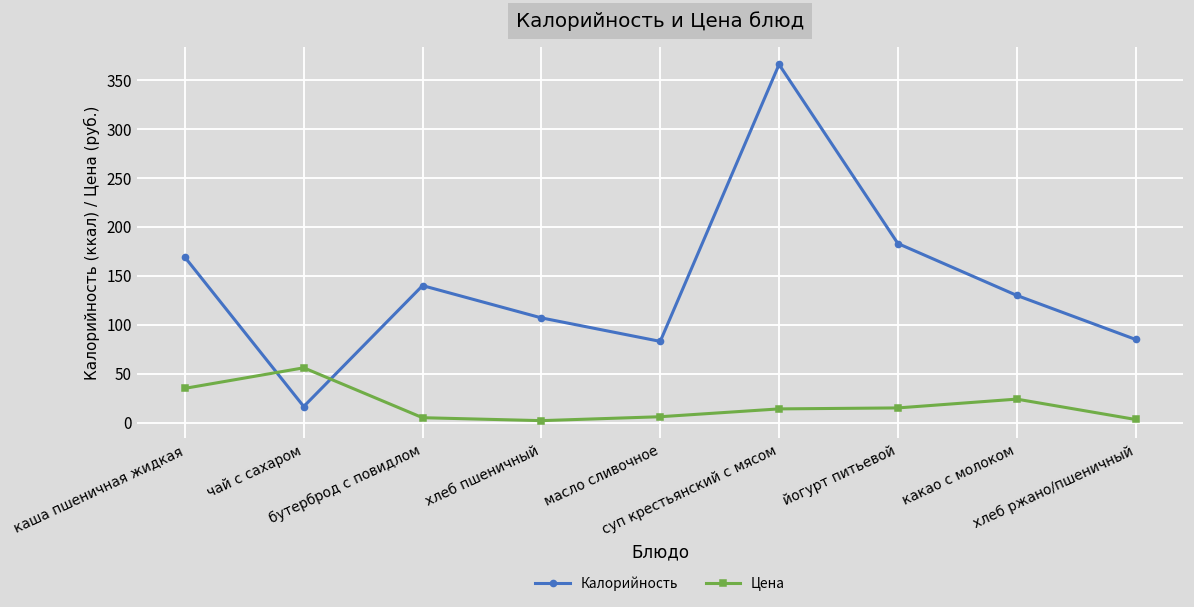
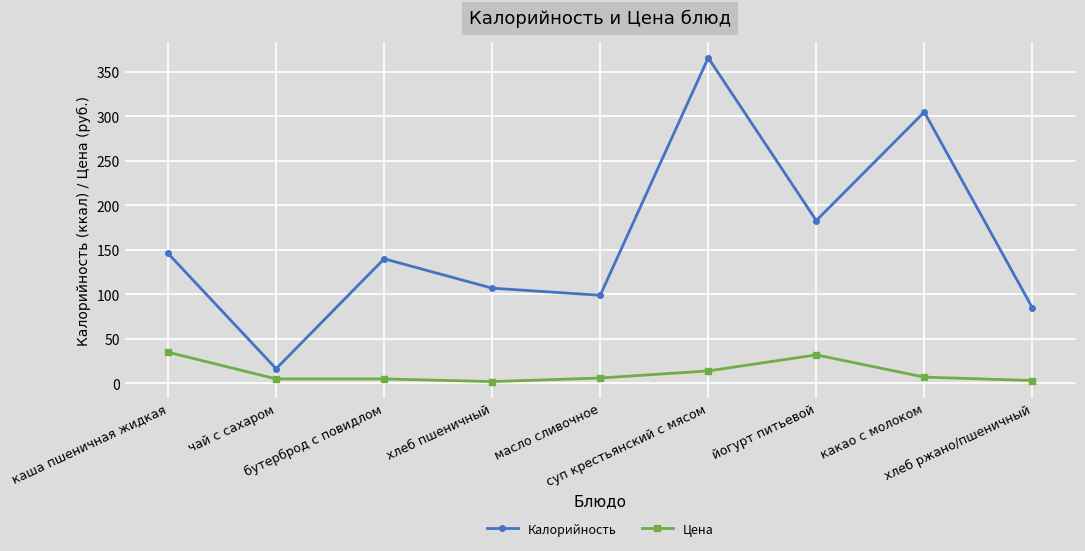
  {
    "Калорийность": {
-     "каша пшеничная жидкая": 170,
+     "каша пшеничная жидкая": 150,
      "чай с сахаром": 20,
      "бутерброд с повидлом": 140,
      "хлеб пшеничный": 110,
-     "масло сливочное": 80,
+     "масло сливочное": 100,
      "суп крестьянский с мясом": 370,
      "йогурт питьевой": 180,
-     "какао с молоком": 130,
+     "какао с молоком": 310,
      "хлеб ржано/пшеничный": 90
    },
    "Цена": {
      "каша пшеничная жидкая": 40,
-     "чай с сахаром": 60,
+     "чай с сахаром": 10,
      "бутерброд с повидлом": 10,
      "хлеб пшеничный": 0,
      "масло сливочное": 10,
      "суп крестьянский с мясом": 10,
-     "йогурт питьевой": 20,
-     "какао с молоком": 20,
+     "йогурт питьевой": 30,
+     "какао с молоком": 10,
      "хлеб ржано/пшеничный": 0
    }
  }
